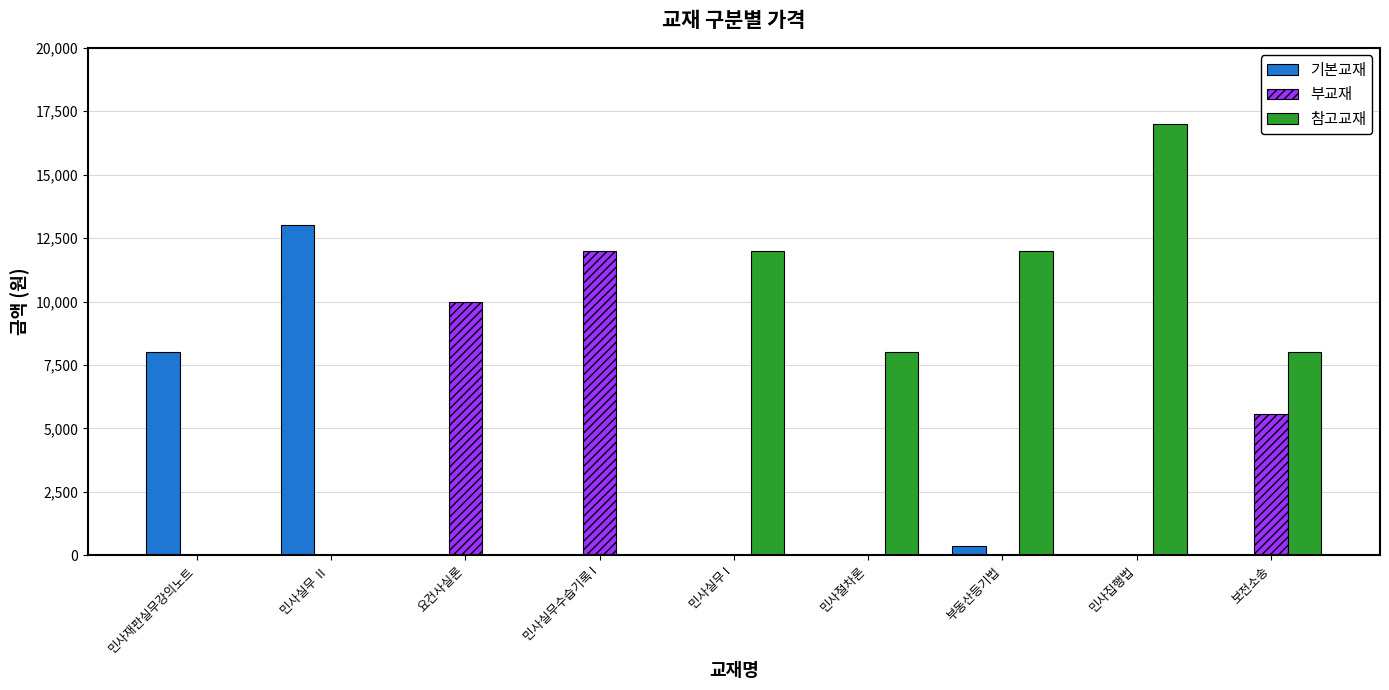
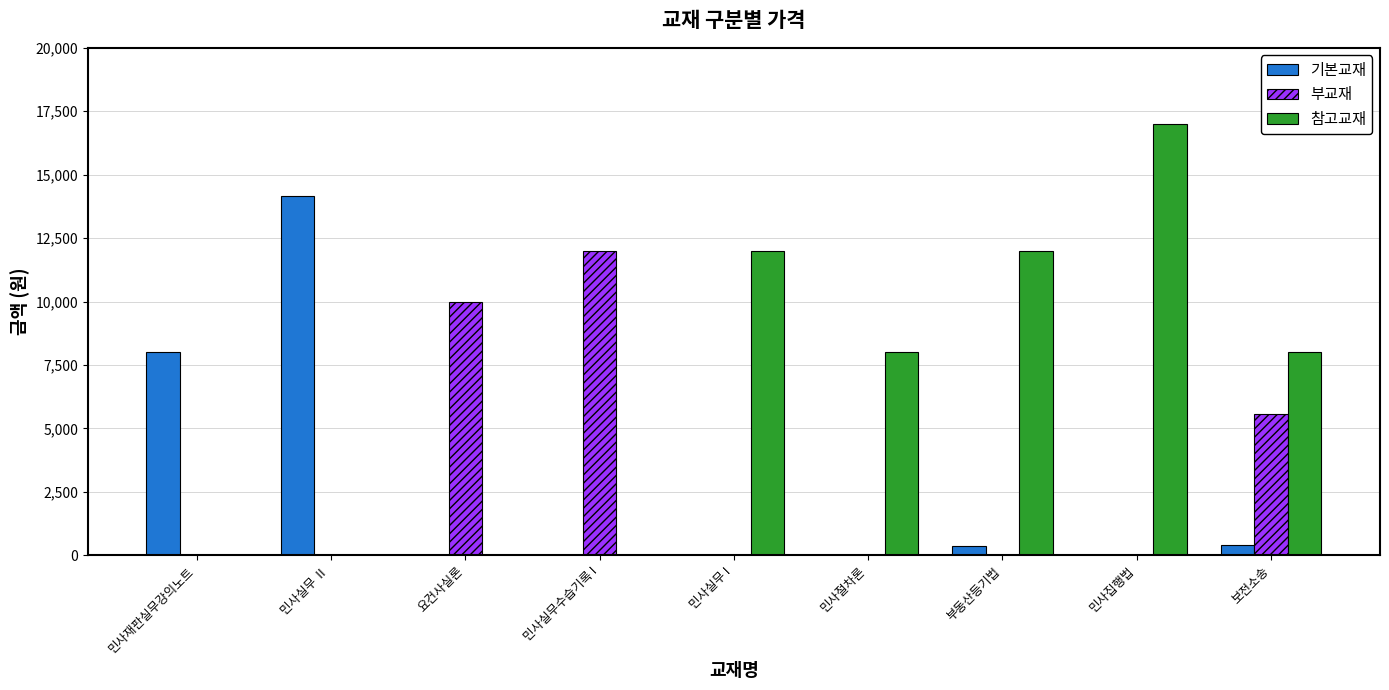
  {
    "기본교재": {
      "민사재판실무강의노트": "8,000",
-     "민사실무 Ⅱ": "13,000",
+     "민사실무 Ⅱ": "14,200",
      "요건사실론": "0",
      "민사실무수습기록 I": "0",
      "민사실무 I": "0",
      "민사절차론": "0",
      "부동산등기법": "400",
      "민사집행법": "0",
-     "보전소송": "0"
+     "보전소송": "400"
    },
    "부교재": {
      "민사재판실무강의노트": "0",
      "민사실무 Ⅱ": "0",
      "요건사실론": "10,000",
      "민사실무수습기록 I": "12,000",
      "민사실무 I": "0",
      "민사절차론": "0",
      "부동산등기법": "0",
      "민사집행법": "0",
      "보전소송": "5,600"
    },
    "참고교재": {
      "민사재판실무강의노트": "0",
      "민사실무 Ⅱ": "0",
      "요건사실론": "0",
      "민사실무수습기록 I": "0",
      "민사실무 I": "12,000",
      "민사절차론": "8,000",
      "부동산등기법": "12,000",
      "민사집행법": "17,000",
      "보전소송": "8,000"
    }
  }
